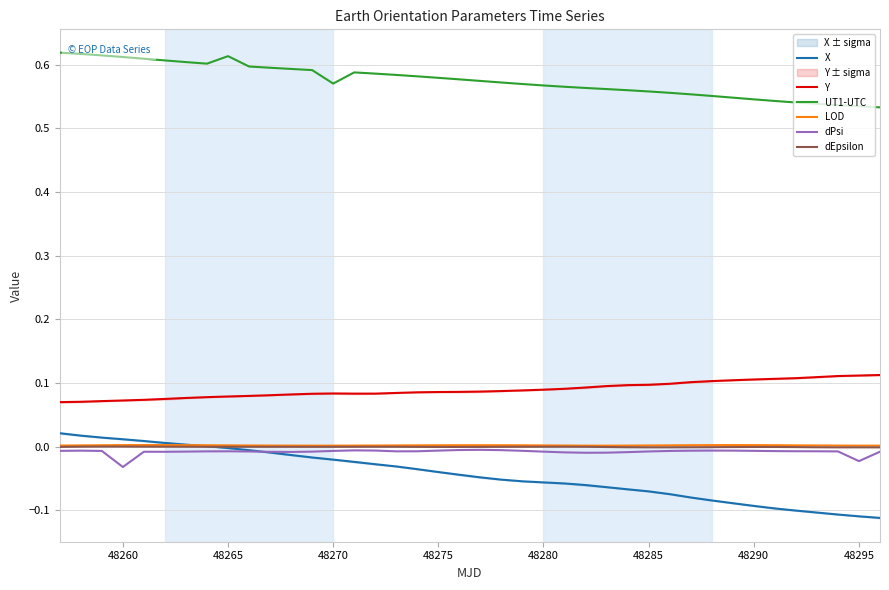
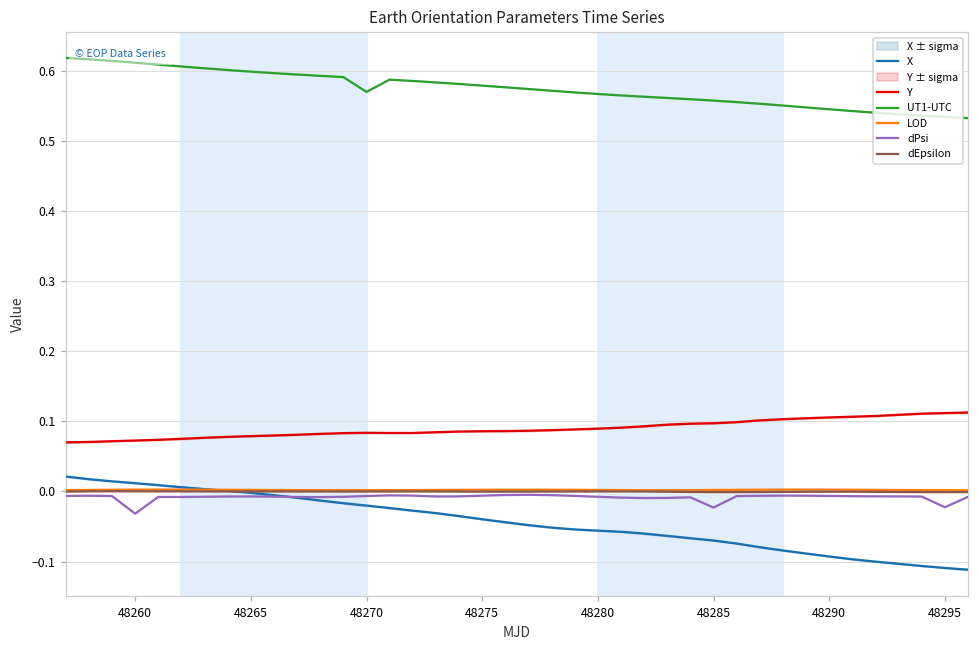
  {
    "UT1-UTC": {
-     "48265": 0.61,
+     "48265": 0.60,
      "48270": 0.57,
      "48275": 0.58,
      "48280": 0.57,
      "48285": 0.56,
      "48290": 0.55
    },
    "dPsi": {
      "48260": -0.03,
      "48265": -0.01,
      "48270": -0.01,
      "48275": -0.01,
      "48280": -0.01,
-     "48285": -0.01,
+     "48285": -0.02,
      "48290": -0.01,
      "48295": -0.02
    }
  }
